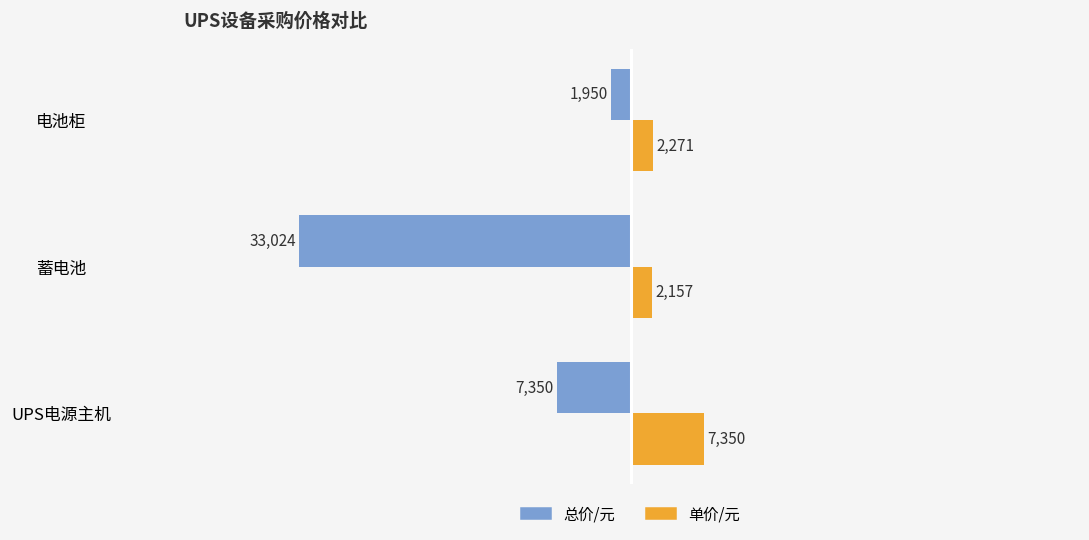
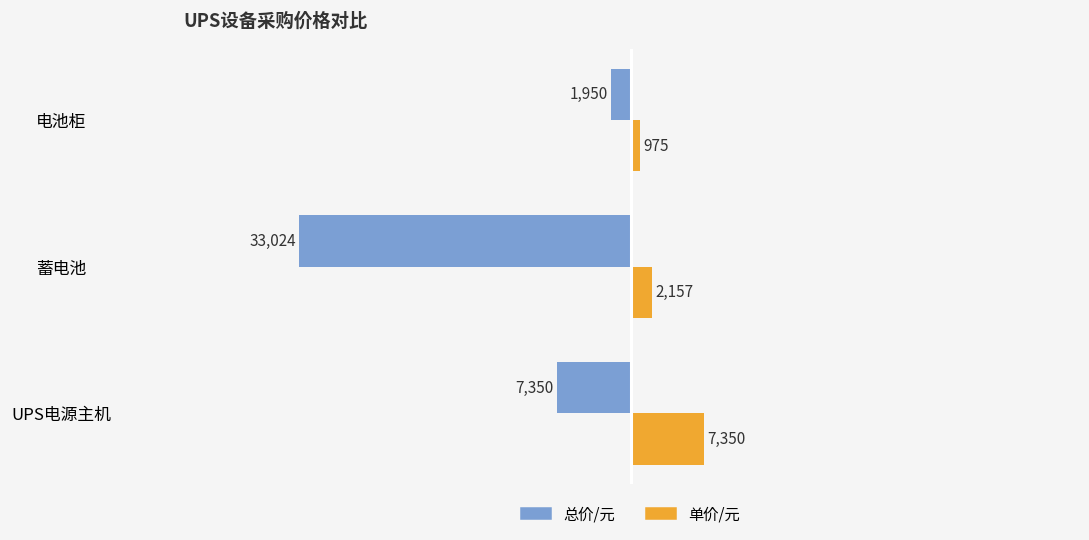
  {
    "单价/元": {
-     "电池柜": "2,271",
+     "电池柜": "975",
      "蓄电池": "2,157",
      "UPS电源主机": "7,350"
    }
  }
